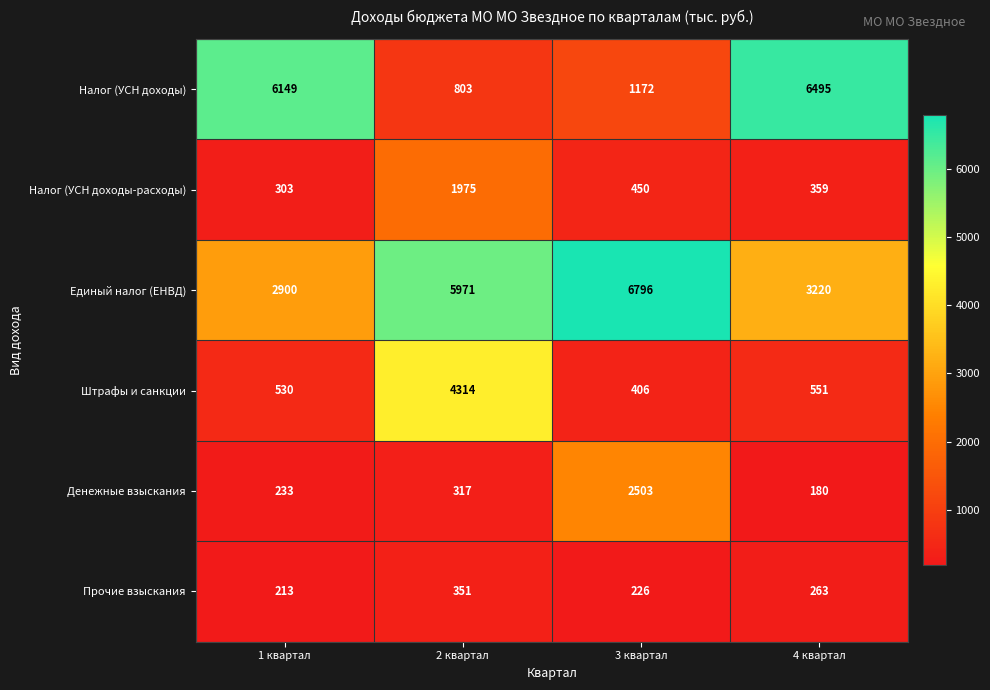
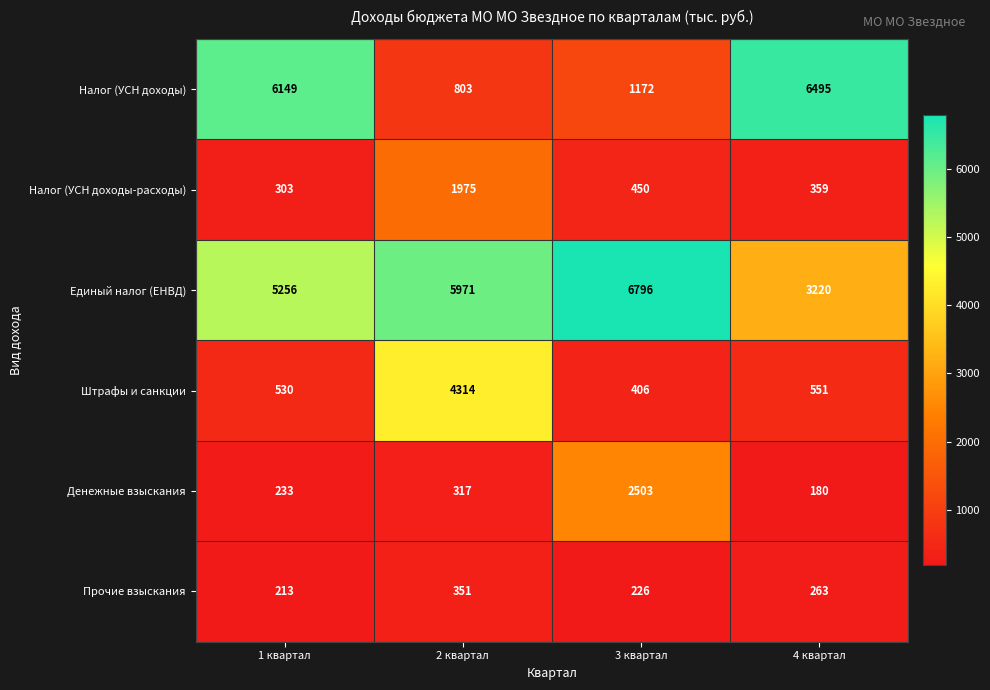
  {
    "Налог (УСН доходы)": {
      "1 квартал": 6149,
      "2 квартал": 803,
      "3 квартал": 1172,
      "4 квартал": 6495
    },
    "Налог (УСН доходы-расходы)": {
      "1 квартал": 303,
      "2 квартал": 1975,
      "3 квартал": 450,
      "4 квартал": 359
    },
    "Единый налог (ЕНВД)": {
-     "1 квартал": 2900,
+     "1 квартал": 5256,
      "2 квартал": 5971,
      "3 квартал": 6796,
      "4 квартал": 3220
    },
    "Штрафы и санкции": {
      "1 квартал": 530,
      "2 квартал": 4314,
      "3 квартал": 406,
      "4 квартал": 551
    },
    "Денежные взыскания": {
      "1 квартал": 233,
      "2 квартал": 317,
      "3 квартал": 2503,
      "4 квартал": 180
    },
    "Прочие взыскания": {
      "1 квартал": 213,
      "2 квартал": 351,
      "3 квартал": 226,
      "4 квартал": 263
    }
  }
